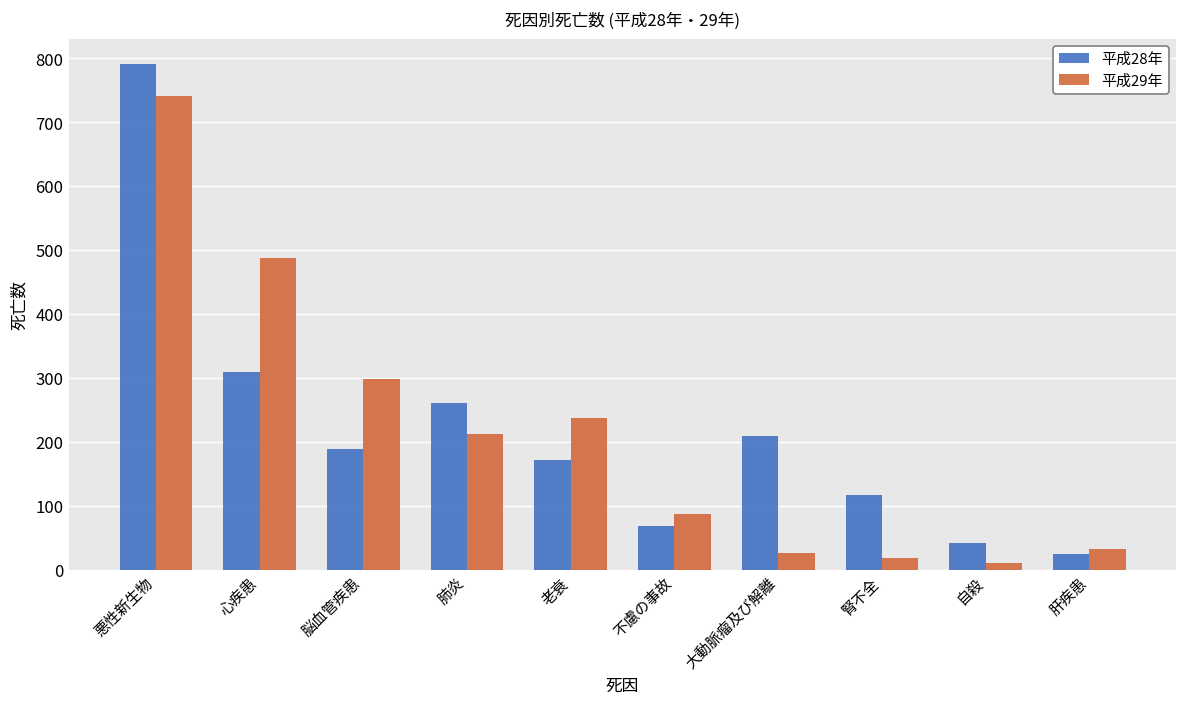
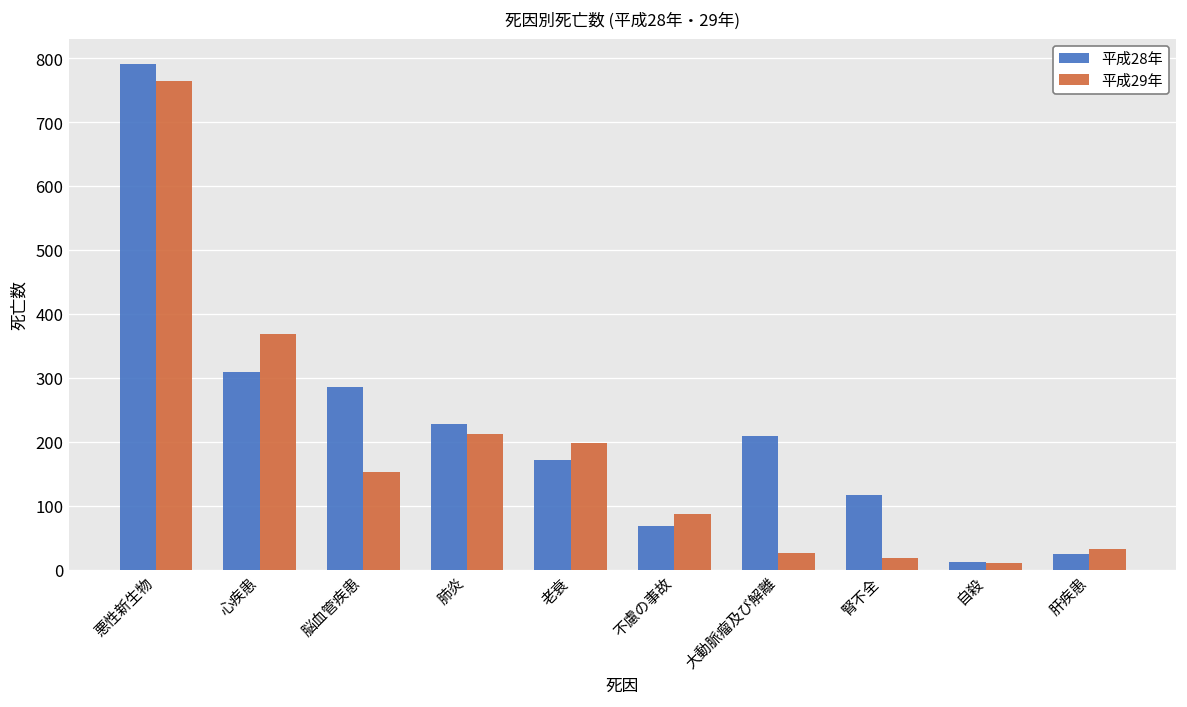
  {
    "平成28年": {
      "悪性新生物": 790,
      "心疾患": 310,
-     "脳血管疾患": 190,
-     "肺炎": 260,
+     "脳血管疾患": 290,
+     "肺炎": 230,
      "老衰": 170,
      "不慮の事故": 70,
      "大動脈瘤及び解離": 210,
      "腎不全": 120,
-     "自殺": 40,
+     "自殺": 10,
      "肝疾患": 30
    },
    "平成29年": {
-     "悪性新生物": 740,
-     "心疾患": 490,
-     "脳血管疾患": 300,
+     "悪性新生物": 760,
+     "心疾患": 370,
+     "脳血管疾患": 150,
      "肺炎": 210,
-     "老衰": 240,
+     "老衰": 200,
      "不慮の事故": 90,
      "大動脈瘤及び解離": 30,
      "腎不全": 20,
      "自殺": 10,
      "肝疾患": 30
    }
  }
